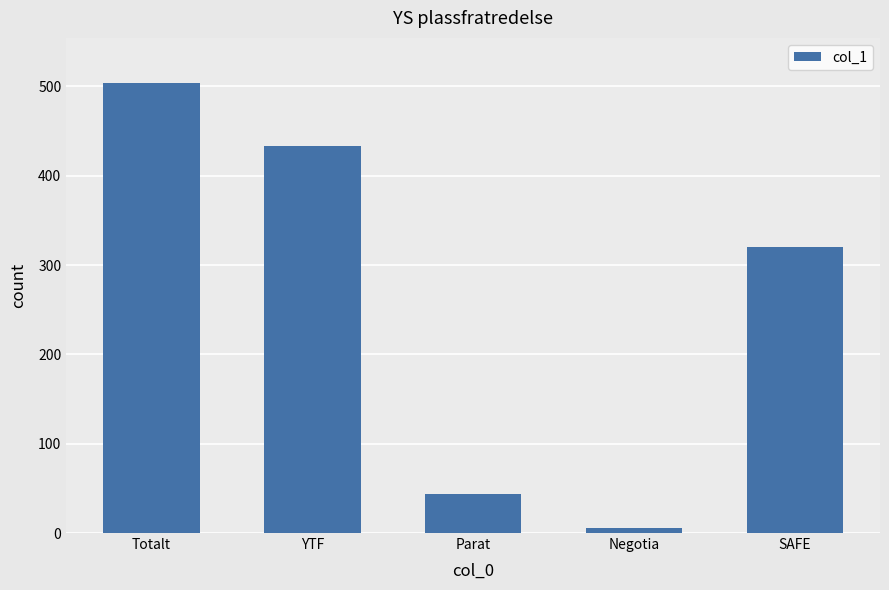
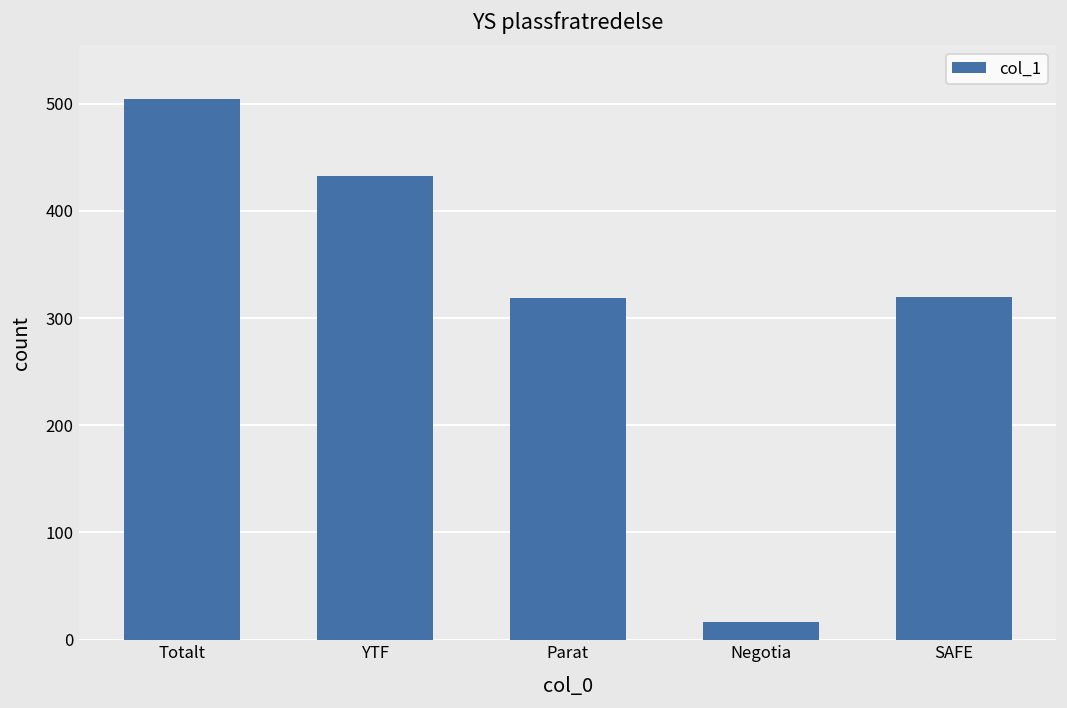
  {
    "Totalt": 500,
    "YTF": 430,
-   "Parat": 40,
-   "Negotia": 10,
+   "Parat": 320,
+   "Negotia": 20,
    "SAFE": 320
  }
